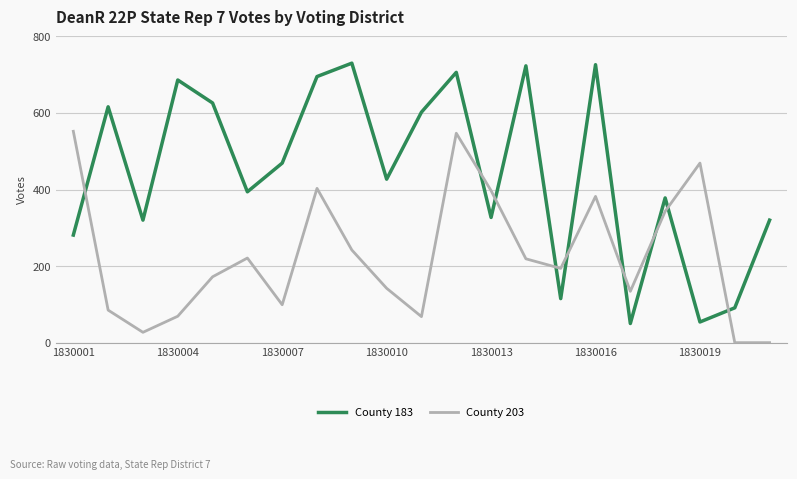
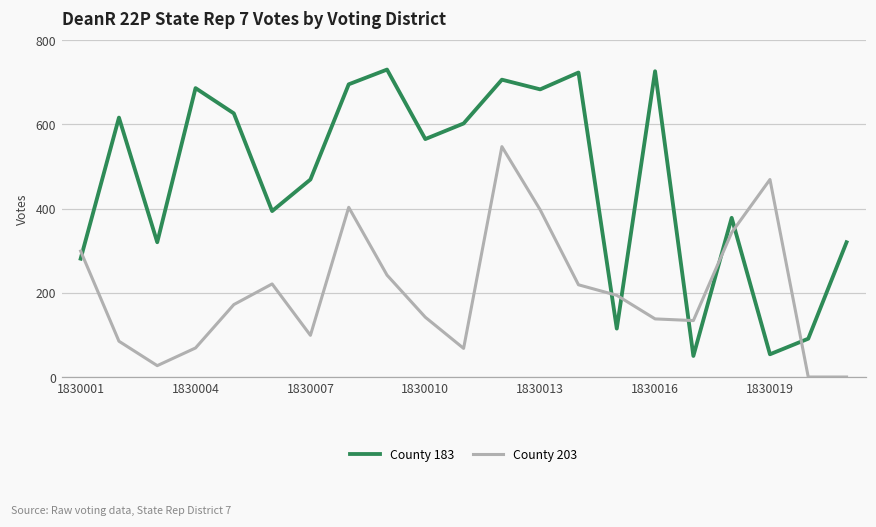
  {
    "County 183": {
      "1830001": 280,
      "1830004": 690,
      "1830007": 470,
-     "1830010": 430,
-     "1830013": 330,
+     "1830010": 570,
+     "1830013": 680,
      "1830016": 730,
      "1830019": 50
    },
    "County 203": {
-     "1830001": 550,
+     "1830001": 300,
      "1830004": 70,
      "1830007": 100,
      "1830010": 140,
      "1830013": 400,
-     "1830016": 380,
+     "1830016": 140,
      "1830019": 470
    }
  }
